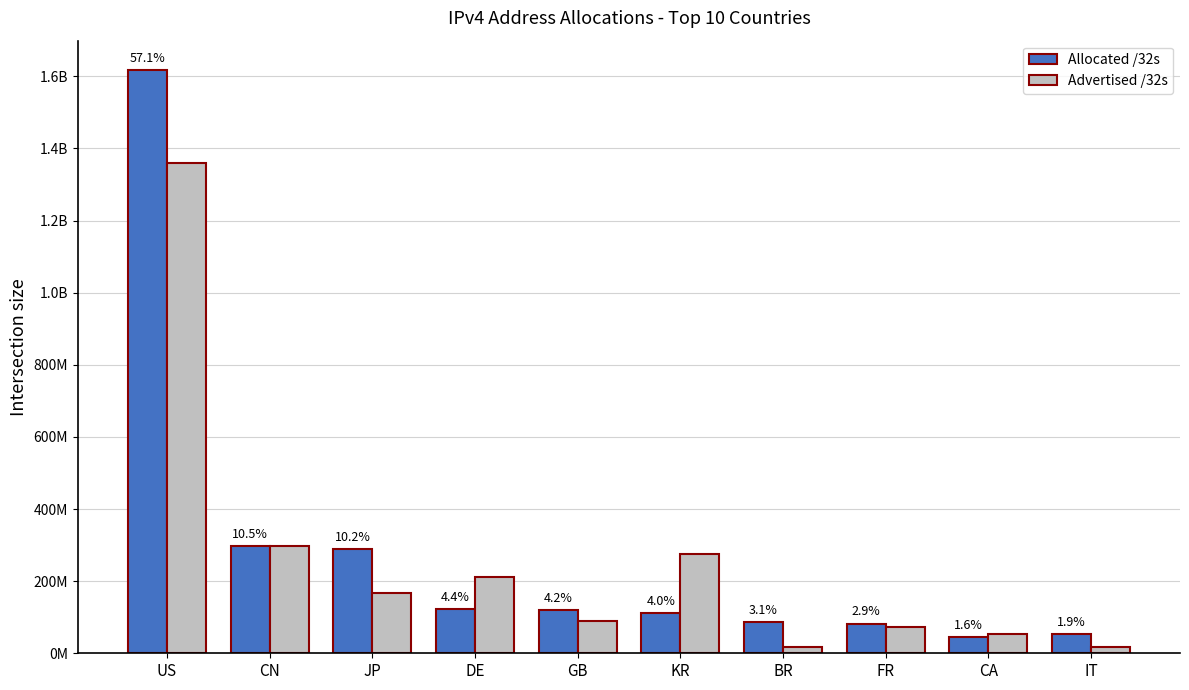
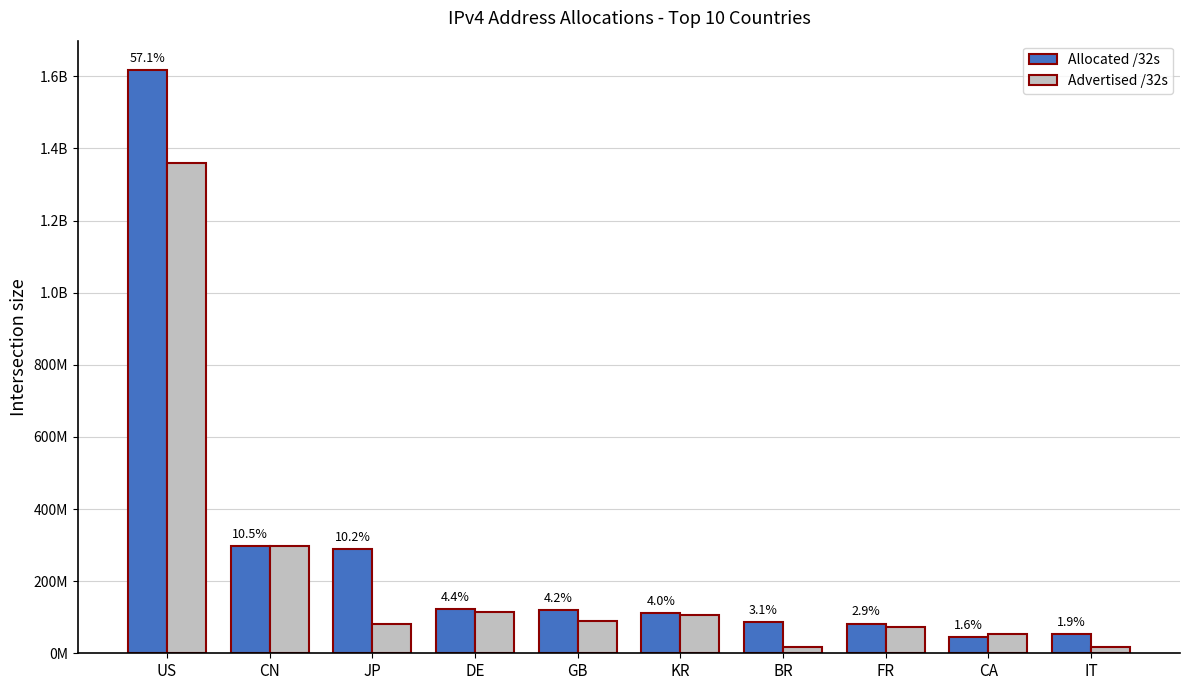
  {
    "Advertised /32s": {
      "US": 1360000000,
      "CN": 300000000,
-     "JP": 170000000,
-     "DE": 210000000,
+     "JP": 80000000,
+     "DE": 110000000,
      "GB": 90000000,
-     "KR": 280000000,
+     "KR": 110000000,
      "BR": 20000000,
      "FR": 70000000,
      "CA": 50000000,
      "IT": 20000000
    }
  }
